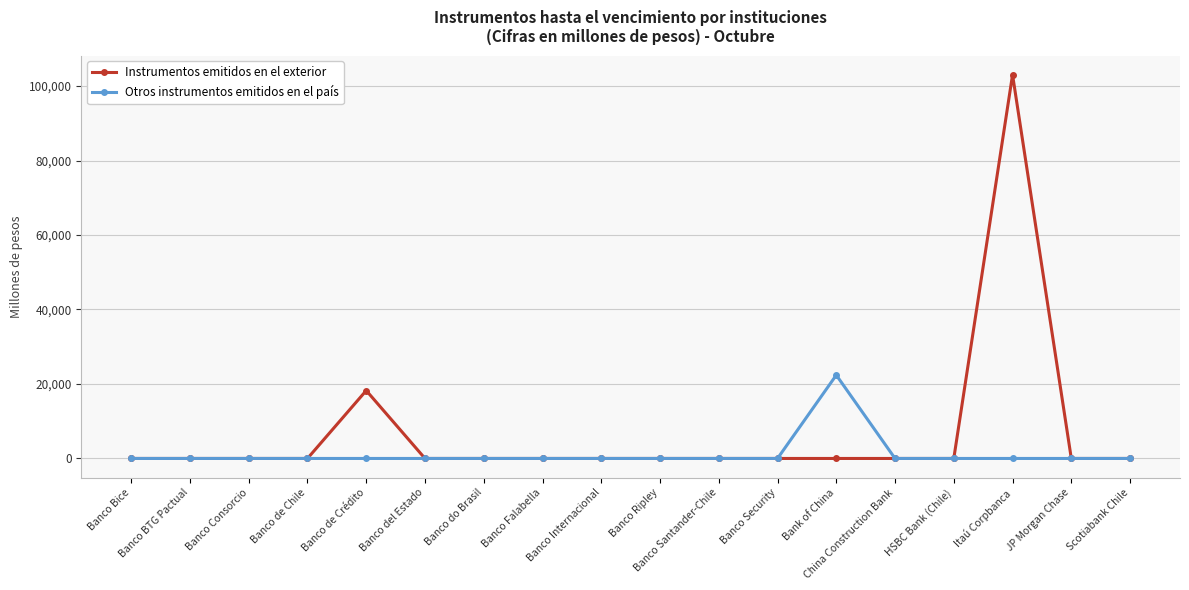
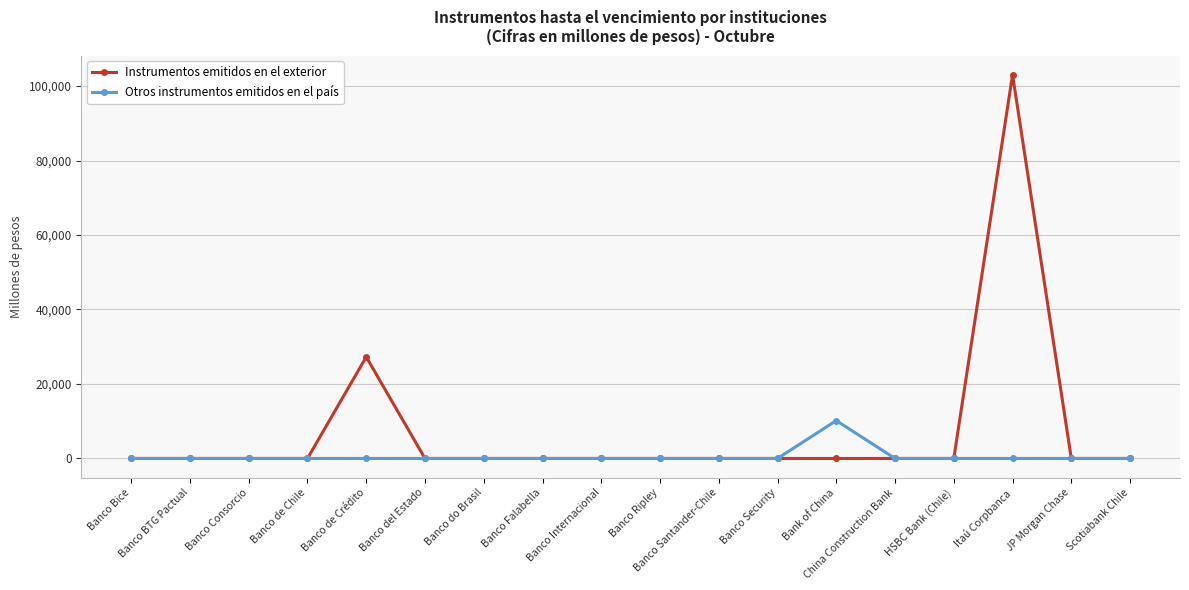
  {
    "Instrumentos emitidos en el exterior": {
-     "Banco de Crédito": "18,000",
+     "Banco de Crédito": "27,000",
      "Bank of China": "0",
      "Itaú Corpbanca": "103,000"
    },
    "Otros instrumentos emitidos en el país": {
      "Banco de Crédito": "0",
-     "Bank of China": "22,000",
+     "Bank of China": "10,000",
      "Itaú Corpbanca": "0"
    }
  }
